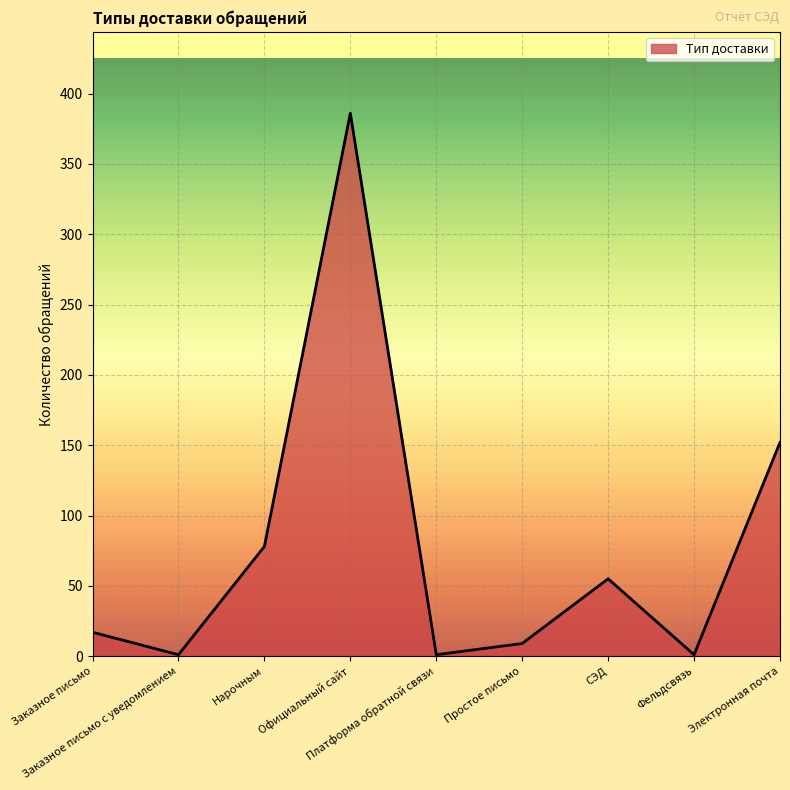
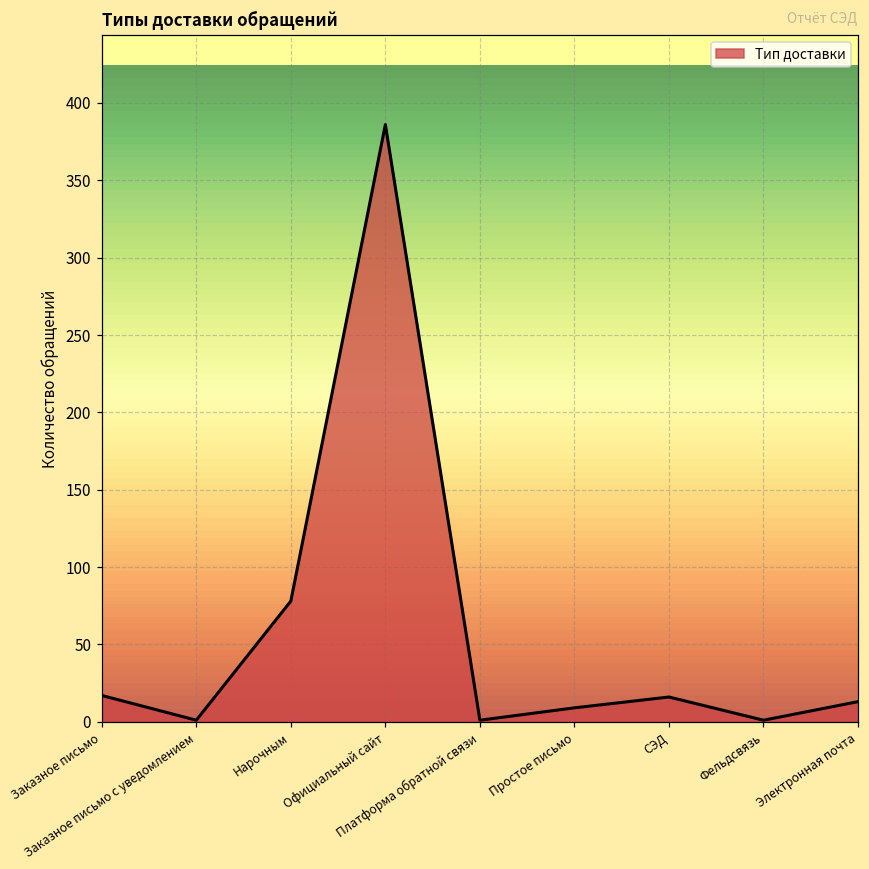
  {
    "Заказное письмо": 17,
    "Заказное письмо с уведомлением": 1,
    "Нарочным": 78,
    "Официальный сайт": 386,
    "Платформа обратной связи": 1,
    "Простое письмо": 9,
-   "СЭД": 55,
+   "СЭД": 16,
    "Фельдсвязь": 1,
-   "Электронная почта": 152
+   "Электронная почта": 13
  }
